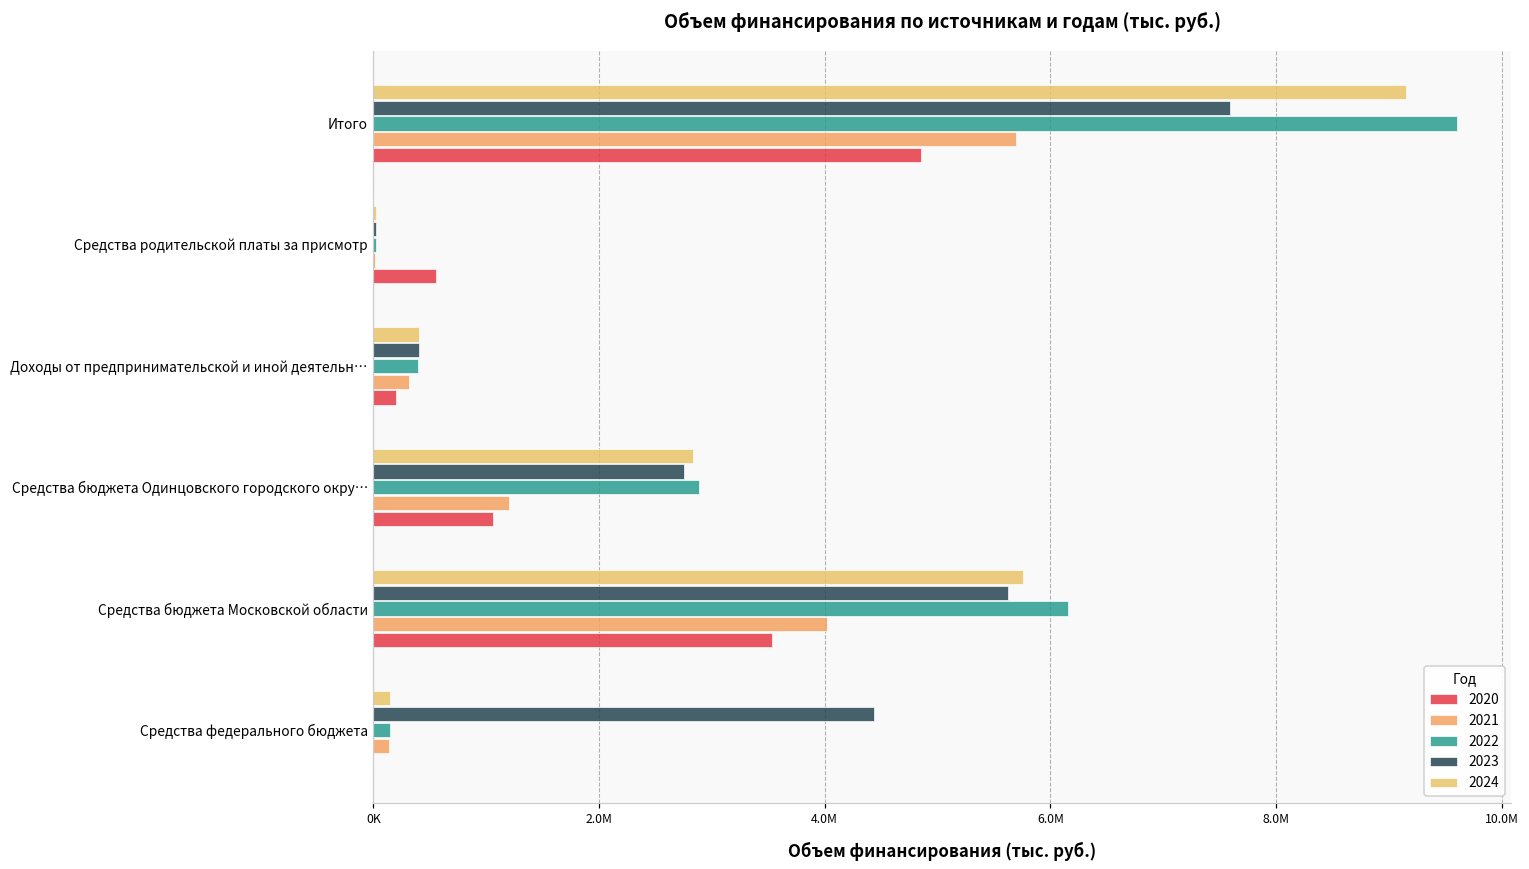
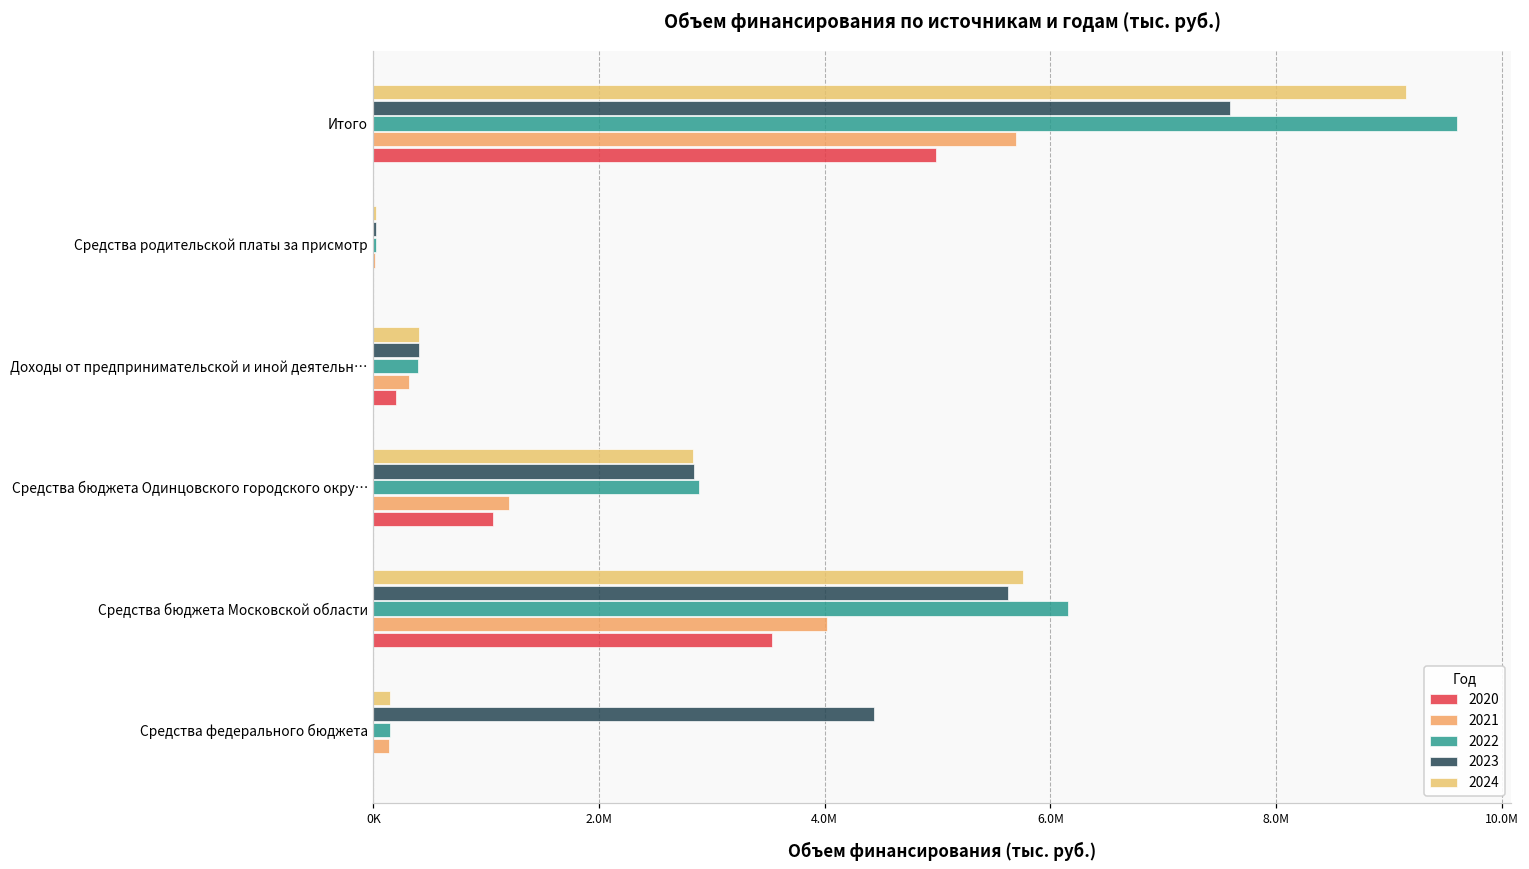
  {
    "2020": {
-     "Итого": 4850000,
-     "Средства родительской платы за присмотр": 560000,
+     "Итого": 4980000,
+     "Средства родительской платы за присмотр": 0,
      "Доходы от предпринимательской и иной деятельн…": 200000,
      "Средства бюджета Одинцовского городского окру…": 1060000,
      "Средства бюджета Московской области": 3540000,
      "Средства федерального бюджета": 0
    },
    "2022": {
      "Итого": 9610000,
      "Доходы от предпринимательской и иной деятельн…": 390000,
      "Средства бюджета Одинцовского городского окру…": 2880000,
      "Средства бюджета Московской области": 6160000,
      "Средства федерального бюджета": 150000
    },
    "2023": {
      "Итого": 7590000,
      "Доходы от предпринимательской и иной деятельн…": 400000,
-     "Средства бюджета Одинцовского городского окру…": 2760000,
+     "Средства бюджета Одинцовского городского окру…": 2840000,
      "Средства бюджета Московской области": 5620000,
      "Средства федерального бюджета": 4440000
    }
  }
